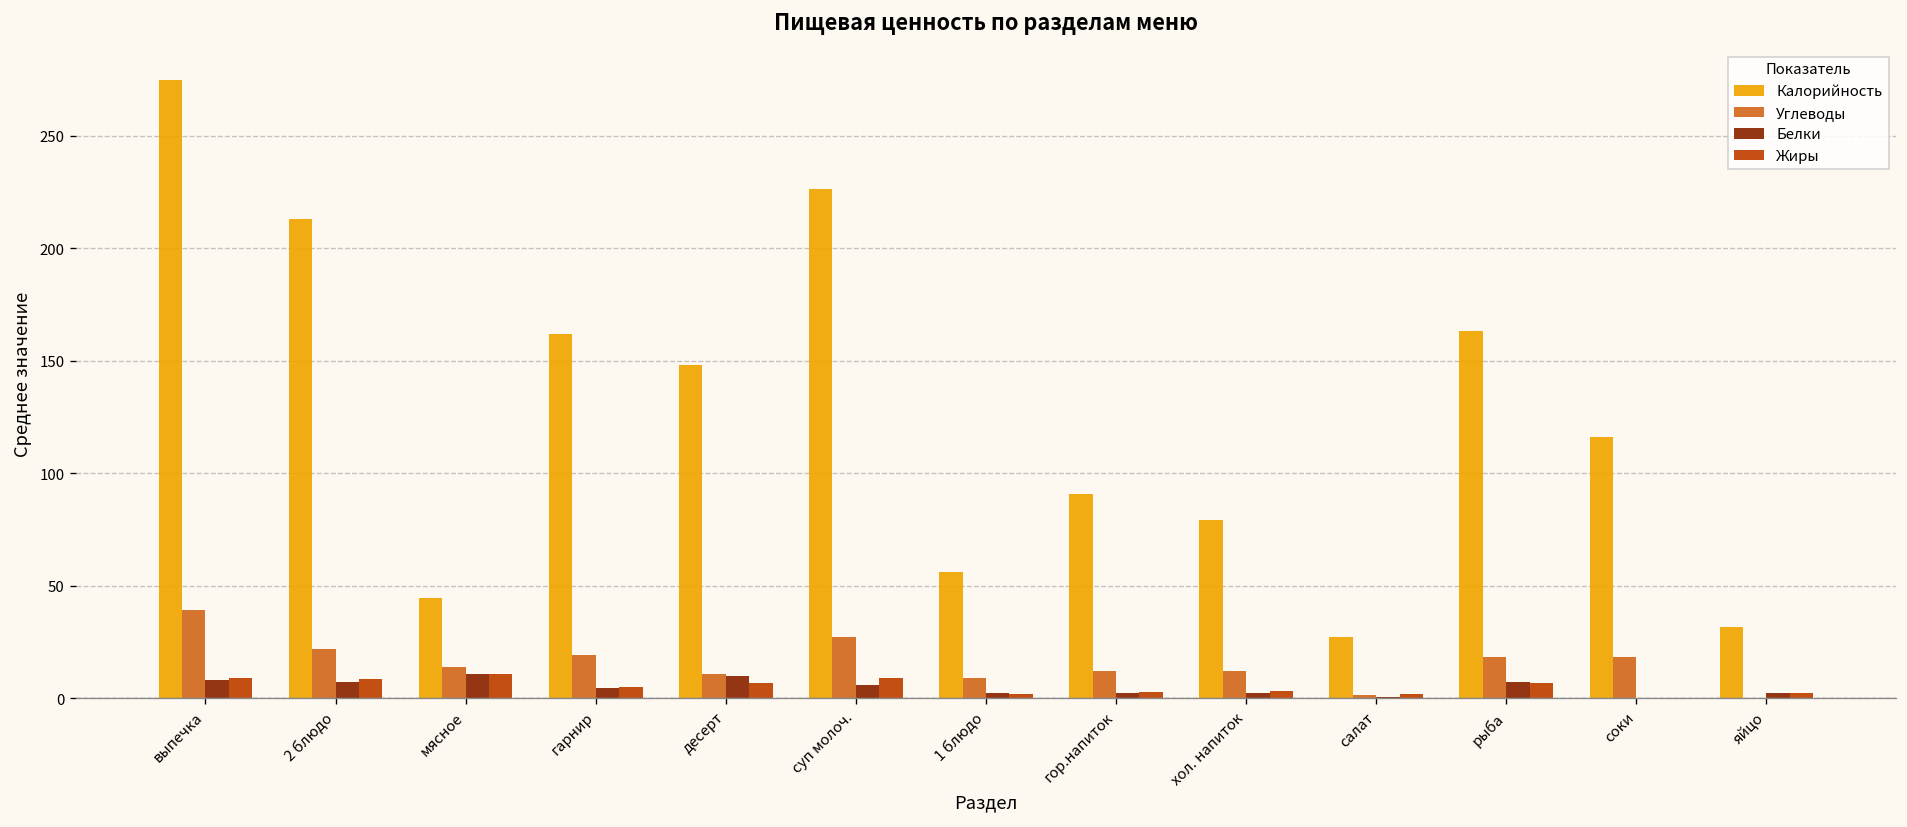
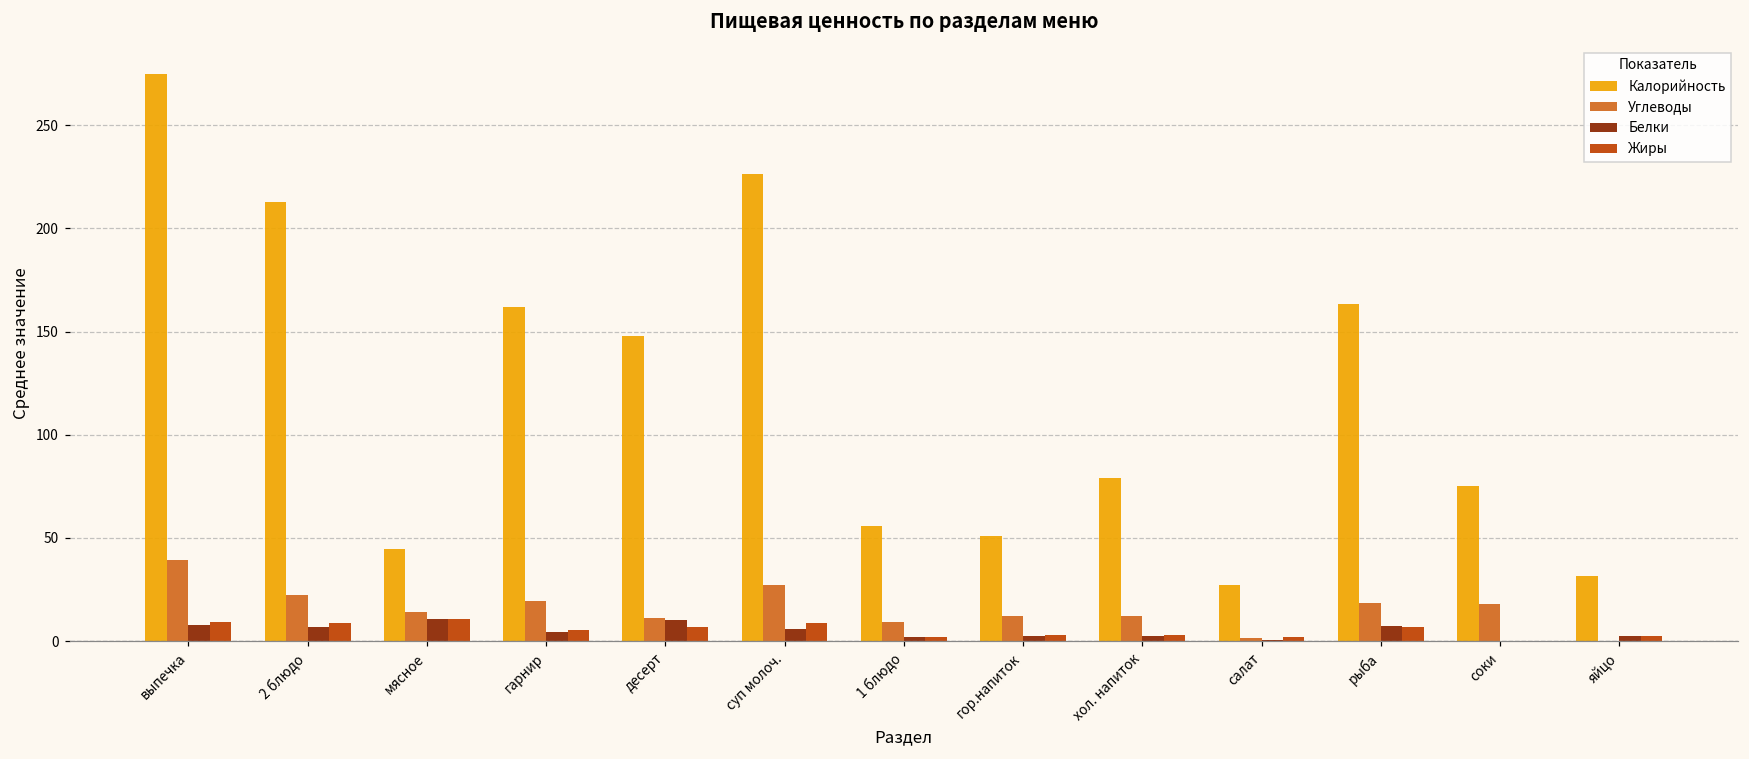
  {
    "Калорийность": {
      "выпечка": 275,
      "2 блюдо": 213,
      "мясное": 45,
      "гарнир": 162,
      "десерт": 148,
      "суп молоч.": 226,
      "1 блюдо": 56,
-     "гор.напиток": 91,
+     "гор.напиток": 51,
      "хол. напиток": 79,
      "салат": 27,
      "рыба": 163,
-     "соки": 116,
+     "соки": 75,
      "яйцо": 32
    }
  }
